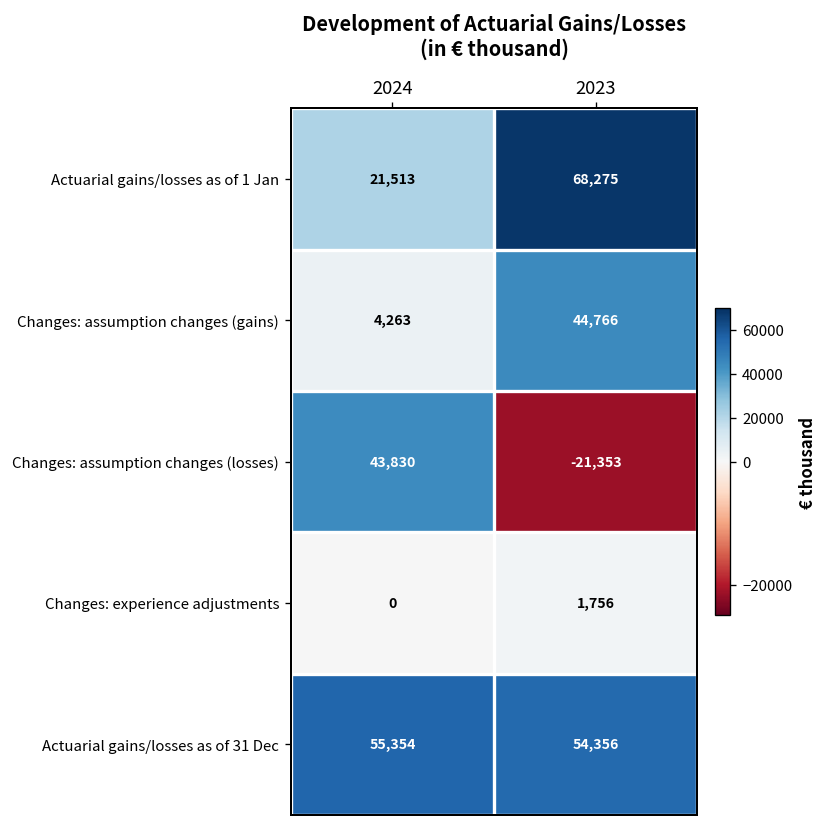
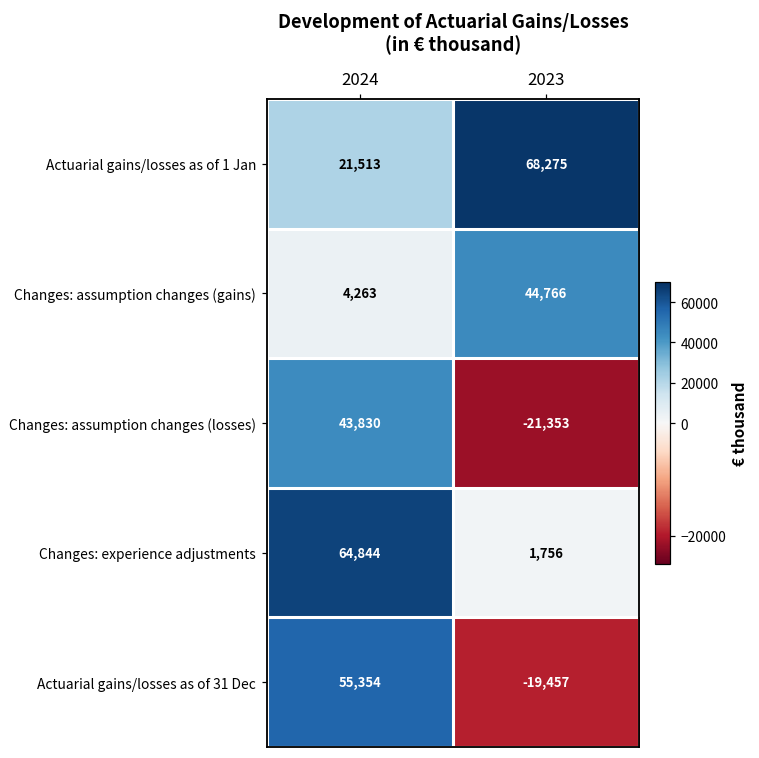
  {
    "Actuarial gains/losses as of 1 Jan": {
      "2024": "21,513",
      "2023": "68,275"
    },
    "Changes: assumption changes (gains)": {
      "2024": "4,263",
      "2023": "44,766"
    },
    "Changes: assumption changes (losses)": {
      "2024": "43,830",
      "2023": "-21,353"
    },
    "Changes: experience adjustments": {
-     "2024": "0",
+     "2024": "64,844",
      "2023": "1,756"
    },
    "Actuarial gains/losses as of 31 Dec": {
      "2024": "55,354",
-     "2023": "54,356"
+     "2023": "-19,457"
    }
  }
